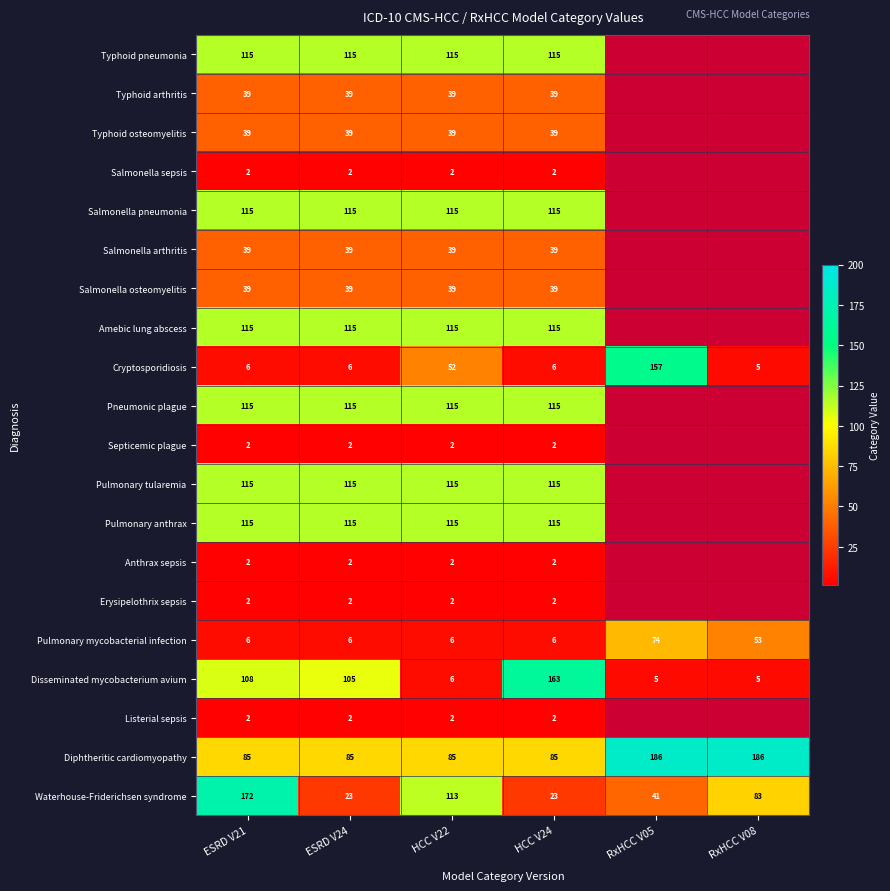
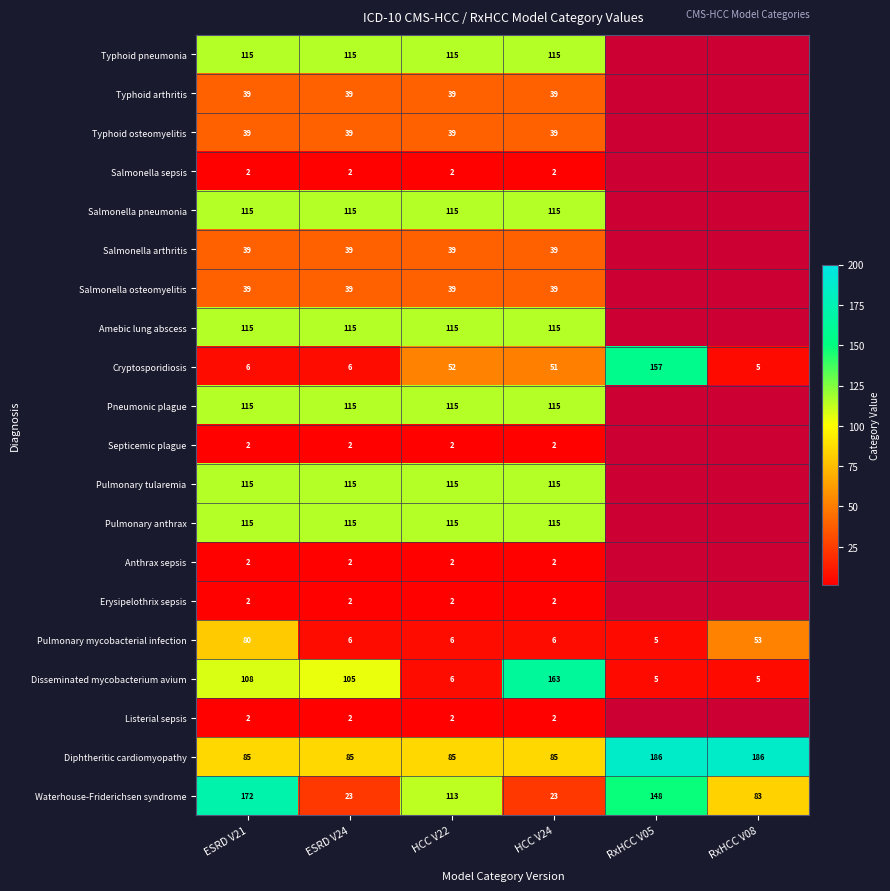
  {
    "Typhoid pneumonia": {
      "ESRD V21": 115,
      "ESRD V24": 115,
      "HCC V22": 115,
      "HCC V24": 115
    },
    "Typhoid arthritis": {
      "ESRD V21": 39,
      "ESRD V24": 39,
      "HCC V22": 39,
      "HCC V24": 39
    },
    "Typhoid osteomyelitis": {
      "ESRD V21": 39,
      "ESRD V24": 39,
      "HCC V22": 39,
      "HCC V24": 39
    },
    "Salmonella sepsis": {
      "ESRD V21": 2,
      "ESRD V24": 2,
      "HCC V22": 2,
      "HCC V24": 2
    },
    "Salmonella pneumonia": {
      "ESRD V21": 115,
      "ESRD V24": 115,
      "HCC V22": 115,
      "HCC V24": 115
    },
    "Salmonella arthritis": {
      "ESRD V21": 39,
      "ESRD V24": 39,
      "HCC V22": 39,
      "HCC V24": 39
    },
    "Salmonella osteomyelitis": {
      "ESRD V21": 39,
      "ESRD V24": 39,
      "HCC V22": 39,
      "HCC V24": 39
    },
    "Amebic lung abscess": {
      "ESRD V21": 115,
      "ESRD V24": 115,
      "HCC V22": 115,
      "HCC V24": 115
    },
    "Cryptosporidiosis": {
      "ESRD V21": 6,
      "ESRD V24": 6,
      "HCC V22": 52,
-     "HCC V24": 6,
+     "HCC V24": 51,
      "RxHCC V05": 157,
      "RxHCC V08": 5
    },
    "Pneumonic plague": {
      "ESRD V21": 115,
      "ESRD V24": 115,
      "HCC V22": 115,
      "HCC V24": 115
    },
    "Septicemic plague": {
      "ESRD V21": 2,
      "ESRD V24": 2,
      "HCC V22": 2,
      "HCC V24": 2
    },
    "Pulmonary tularemia": {
      "ESRD V21": 115,
      "ESRD V24": 115,
      "HCC V22": 115,
      "HCC V24": 115
    },
    "Pulmonary anthrax": {
      "ESRD V21": 115,
      "ESRD V24": 115,
      "HCC V22": 115,
      "HCC V24": 115
    },
    "Anthrax sepsis": {
      "ESRD V21": 2,
      "ESRD V24": 2,
      "HCC V22": 2,
      "HCC V24": 2
    },
    "Erysipelothrix sepsis": {
      "ESRD V21": 2,
      "ESRD V24": 2,
      "HCC V22": 2,
      "HCC V24": 2
    },
    "Pulmonary mycobacterial infection": {
-     "ESRD V21": 6,
+     "ESRD V21": 80,
      "ESRD V24": 6,
      "HCC V22": 6,
      "HCC V24": 6,
-     "RxHCC V05": 74,
+     "RxHCC V05": 5,
      "RxHCC V08": 53
    },
    "Disseminated mycobacterium avium": {
      "ESRD V21": 108,
      "ESRD V24": 105,
      "HCC V22": 6,
      "HCC V24": 163,
      "RxHCC V05": 5,
      "RxHCC V08": 5
    },
    "Listerial sepsis": {
      "ESRD V21": 2,
      "ESRD V24": 2,
      "HCC V22": 2,
      "HCC V24": 2
    },
    "Diphtheritic cardiomyopathy": {
      "ESRD V21": 85,
      "ESRD V24": 85,
      "HCC V22": 85,
      "HCC V24": 85,
      "RxHCC V05": 186,
      "RxHCC V08": 186
    },
    "Waterhouse-Friderichsen syndrome": {
      "ESRD V21": 172,
      "ESRD V24": 23,
      "HCC V22": 113,
      "HCC V24": 23,
-     "RxHCC V05": 41,
+     "RxHCC V05": 148,
      "RxHCC V08": 83
    }
  }
